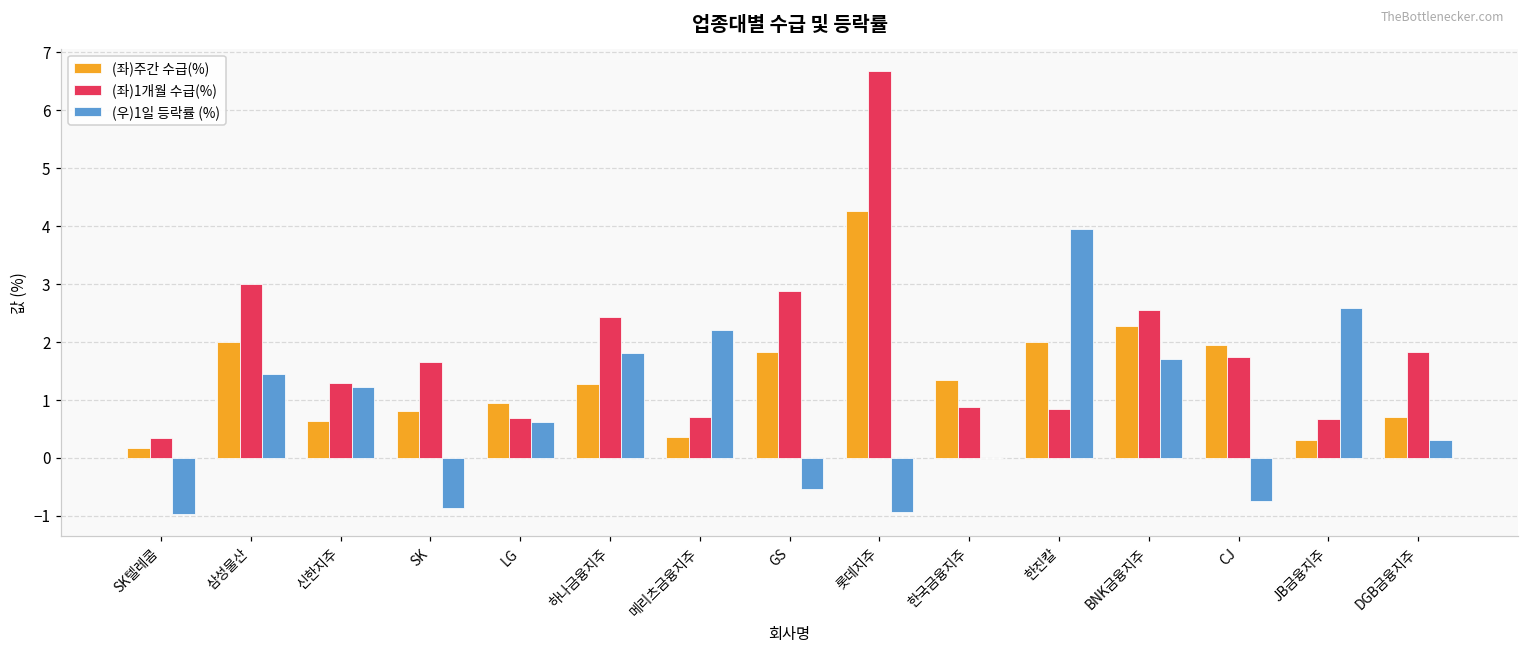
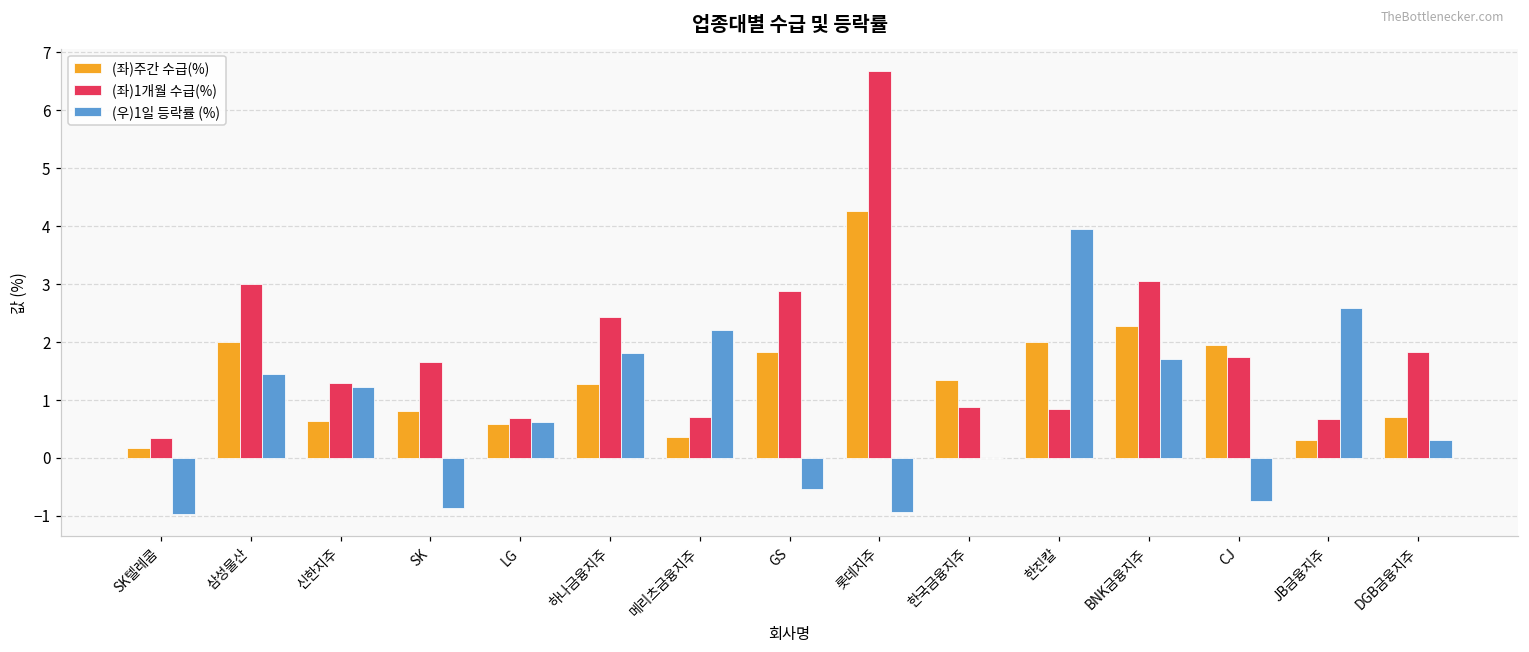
  {
    "(좌)주간 수급(%)": {
      "SK텔레콤": 0.2,
      "삼성물산": 2.0,
      "신한지주": 0.6,
      "SK": 0.8,
-     "LG": 0.9,
+     "LG": 0.6,
      "하나금융지주": 1.3,
      "메리츠금융지주": 0.4,
      "GS": 1.8,
      "롯데지주": 4.3,
      "한국금융지주": 1.3,
      "한진칼": 2.0,
      "BNK금융지주": 2.3,
      "CJ": 1.9,
      "JB금융지주": 0.3,
      "DGB금융지주": 0.7
    },
    "(좌)1개월 수급(%)": {
      "SK텔레콤": 0.3,
      "삼성물산": 3.0,
      "신한지주": 1.3,
      "SK": 1.7,
      "LG": 0.7,
      "하나금융지주": 2.4,
      "메리츠금융지주": 0.7,
      "GS": 2.9,
      "롯데지주": 6.7,
      "한국금융지주": 0.9,
      "한진칼": 0.8,
-     "BNK금융지주": 2.5,
+     "BNK금융지주": 3.1,
      "CJ": 1.7,
      "JB금융지주": 0.7,
      "DGB금융지주": 1.8
    },
    "(우)1일 등락률 (%)": {
      "SK텔레콤": -1.0,
      "삼성물산": 1.4,
      "신한지주": 1.2,
      "SK": -0.9,
      "LG": 0.6,
      "하나금융지주": 1.8,
      "메리츠금융지주": 2.2,
      "GS": -0.5,
      "롯데지주": -0.9,
      "한국금융지주": 0.0,
      "한진칼": 3.9,
      "BNK금융지주": 1.7,
      "CJ": -0.7,
      "JB금융지주": 2.6,
      "DGB금융지주": 0.3
    }
  }
